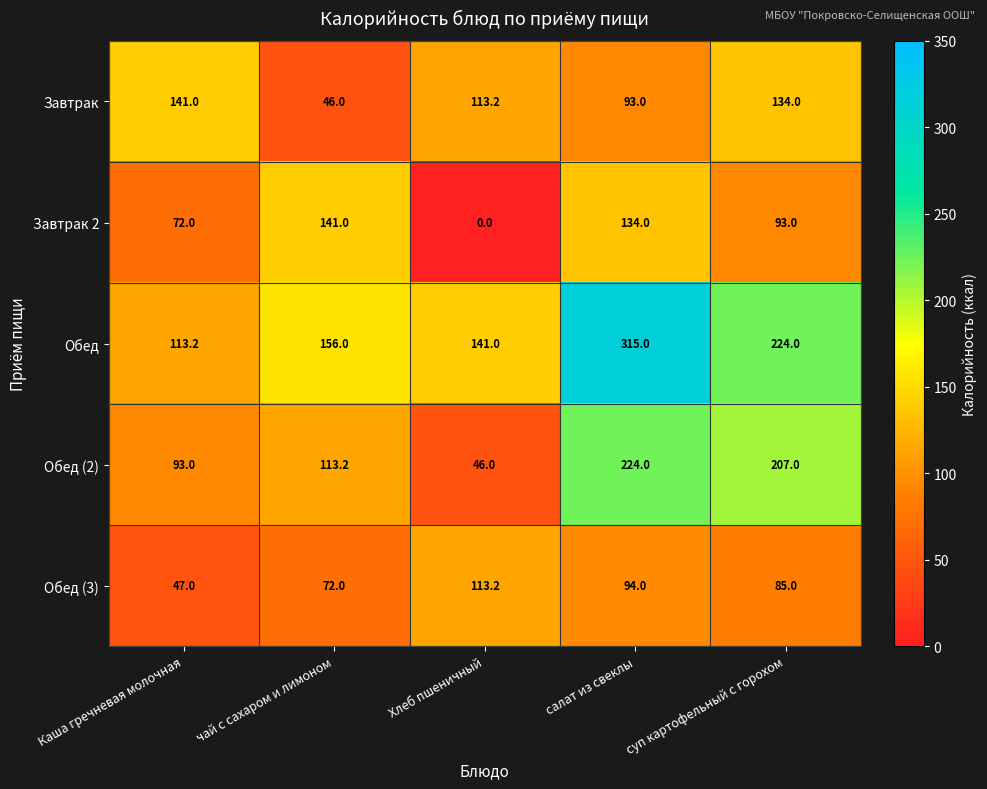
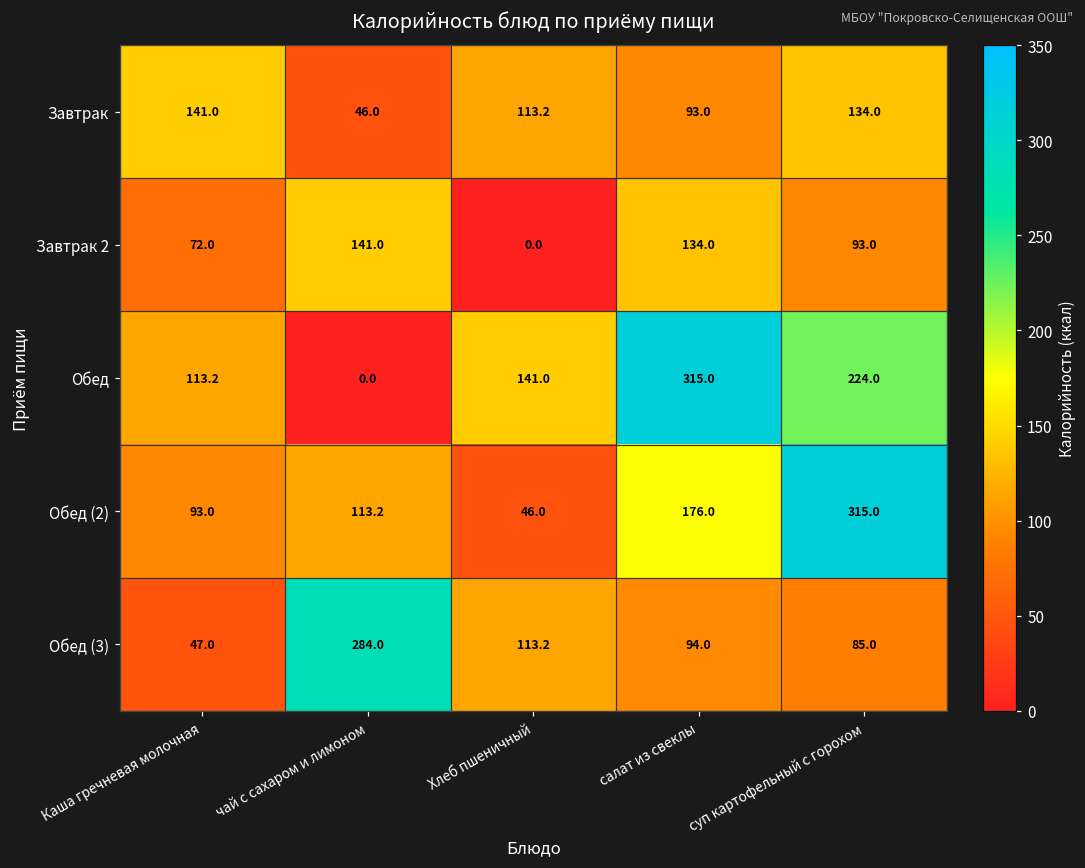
  {
    "Завтрак": {
      "Каша гречневая молочная": 141.0,
      "чай с сахаром и лимоном": 46.0,
      "Хлеб пшеничный": 113.2,
      "салат из свеклы": 93.0,
      "суп картофельный с горохом": 134.0
    },
    "Завтрак 2": {
      "Каша гречневая молочная": 72.0,
      "чай с сахаром и лимоном": 141.0,
      "Хлеб пшеничный": 0.0,
      "салат из свеклы": 134.0,
      "суп картофельный с горохом": 93.0
    },
    "Обед": {
      "Каша гречневая молочная": 113.2,
-     "чай с сахаром и лимоном": 156.0,
+     "чай с сахаром и лимоном": 0.0,
      "Хлеб пшеничный": 141.0,
      "салат из свеклы": 315.0,
      "суп картофельный с горохом": 224.0
    },
    "Обед (2)": {
      "Каша гречневая молочная": 93.0,
      "чай с сахаром и лимоном": 113.2,
      "Хлеб пшеничный": 46.0,
-     "салат из свеклы": 224.0,
-     "суп картофельный с горохом": 207.0
+     "салат из свеклы": 176.0,
+     "суп картофельный с горохом": 315.0
    },
    "Обед (3)": {
      "Каша гречневая молочная": 47.0,
-     "чай с сахаром и лимоном": 72.0,
+     "чай с сахаром и лимоном": 284.0,
      "Хлеб пшеничный": 113.2,
      "салат из свеклы": 94.0,
      "суп картофельный с горохом": 85.0
    }
  }
